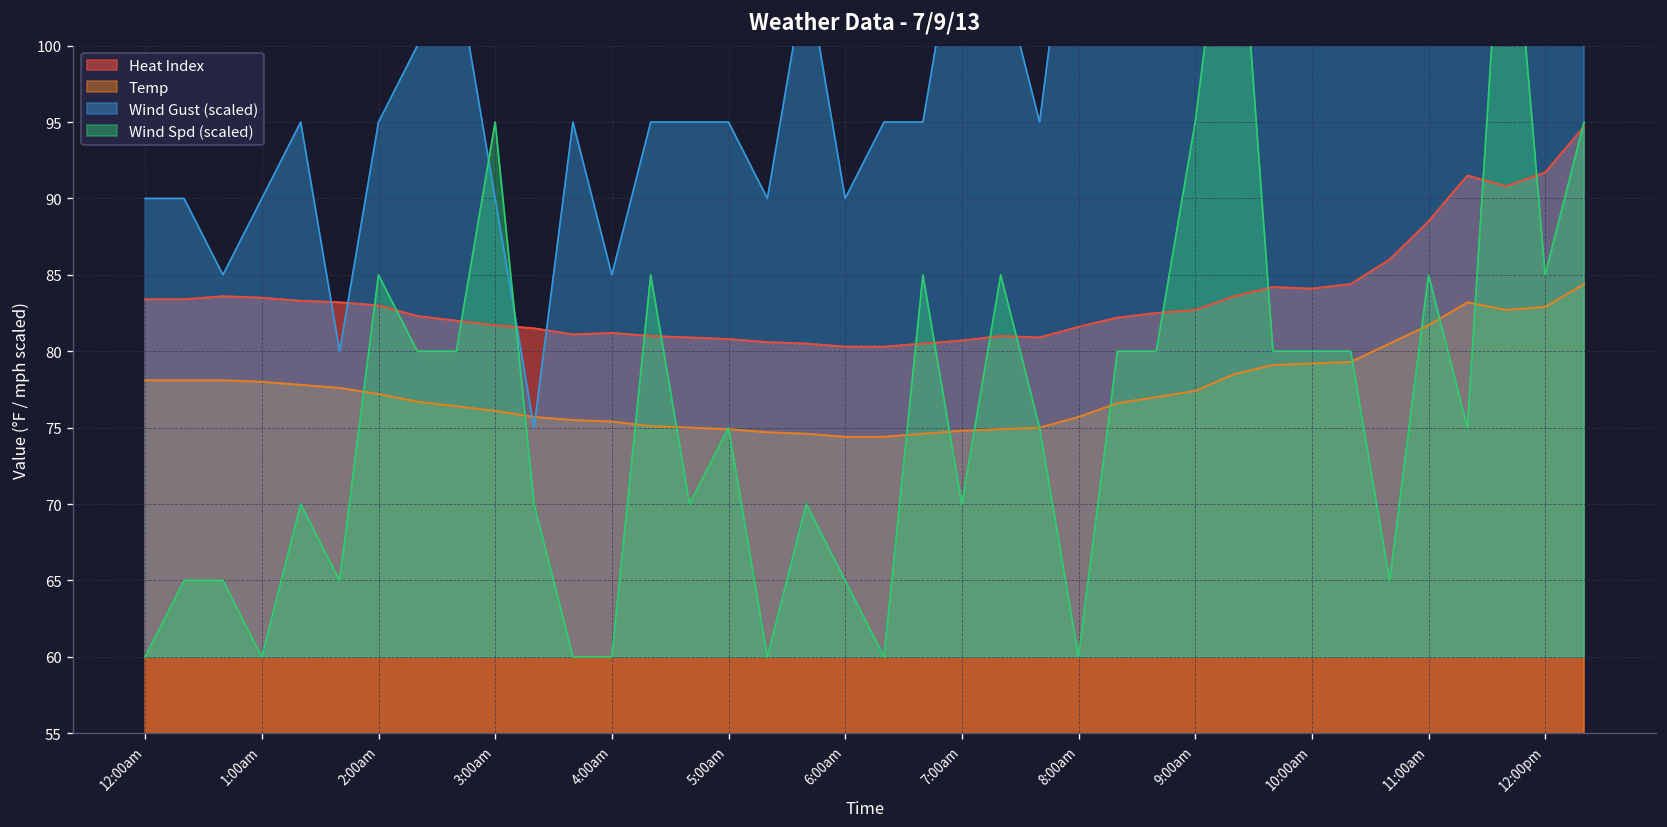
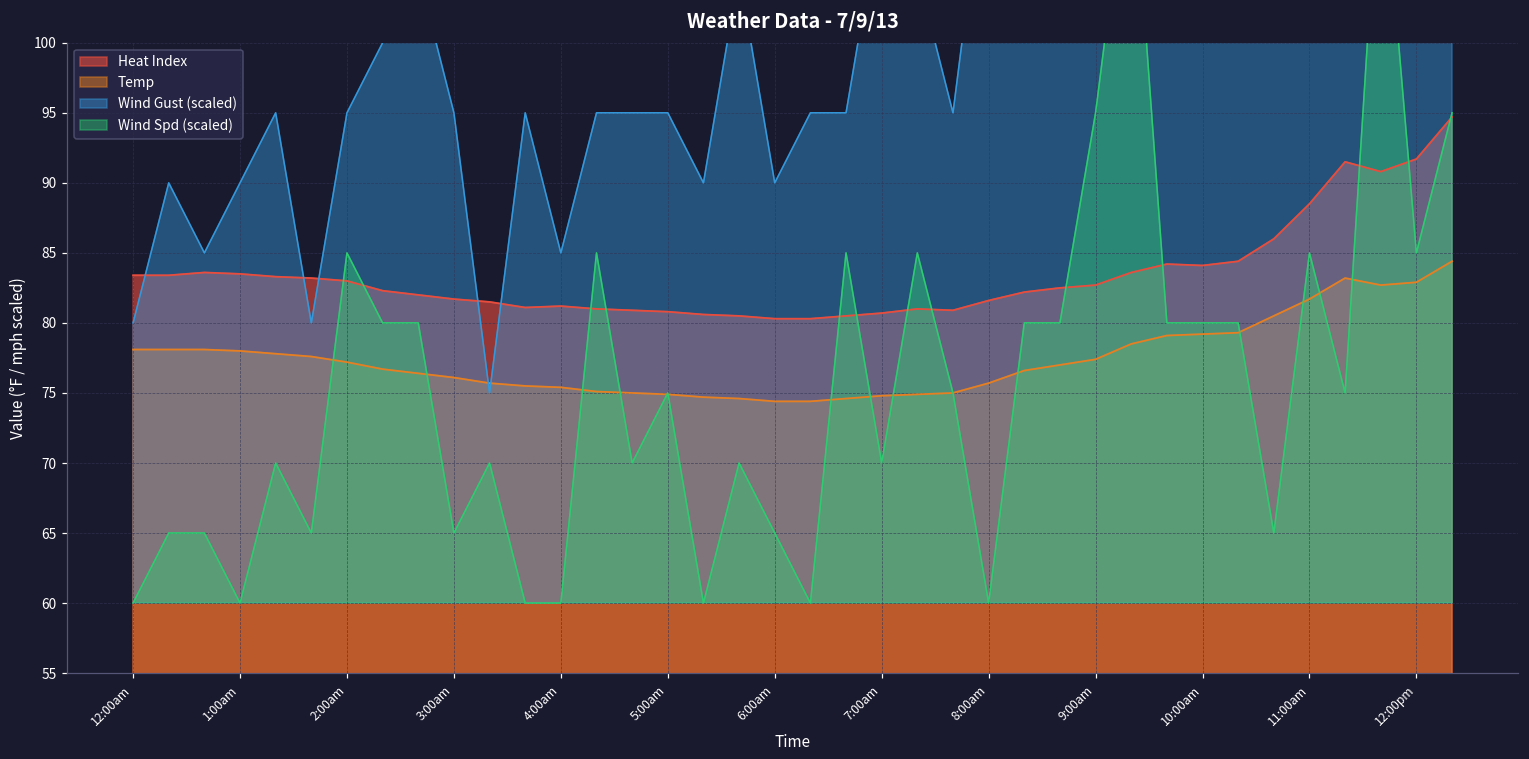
  {
    "Wind Gust (scaled)": {
-     "12:00am": 90.0,
+     "12:00am": 80.0,
      "1:00am": 90.0,
      "2:00am": 95.0,
-     "3:00am": 90.0,
+     "3:00am": 95.0,
      "4:00am": 85.0,
      "5:00am": 95.0,
      "6:00am": 90.0
    },
    "Wind Spd (scaled)": {
      "12:00am": 60.0,
      "1:00am": 60.0,
      "2:00am": 85.0,
-     "3:00am": 95.0,
+     "3:00am": 65.0,
      "4:00am": 60.0,
      "6:00am": 65.0,
      "7:00am": 70.0,
      "8:00am": 60.0,
      "9:00am": 95.0,
      "10:00am": 80.0,
      "11:00am": 85.0,
      "12:00pm": 85.0
    }
  }
